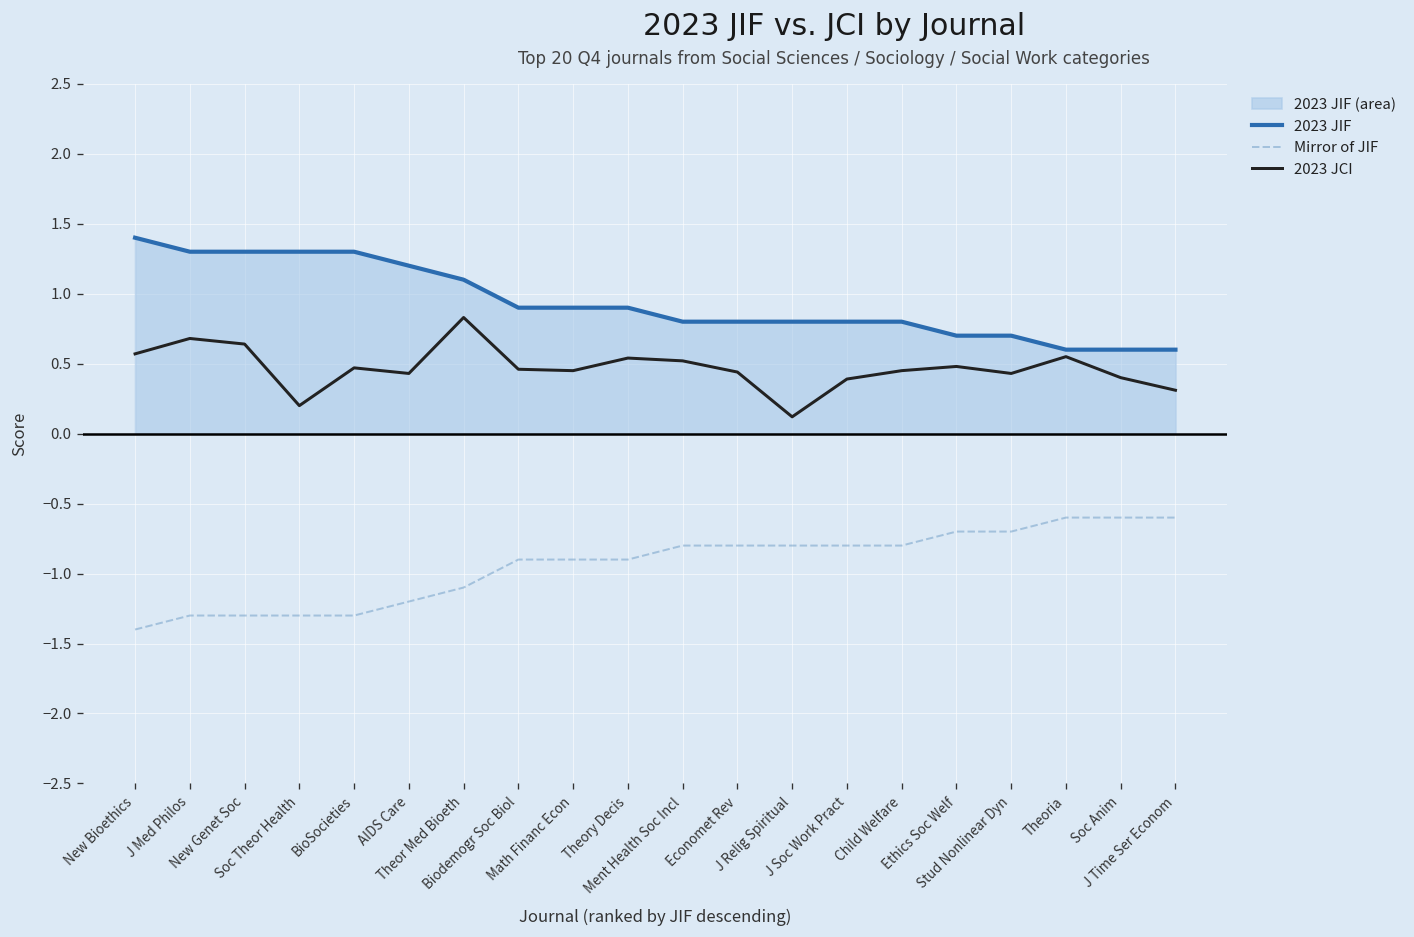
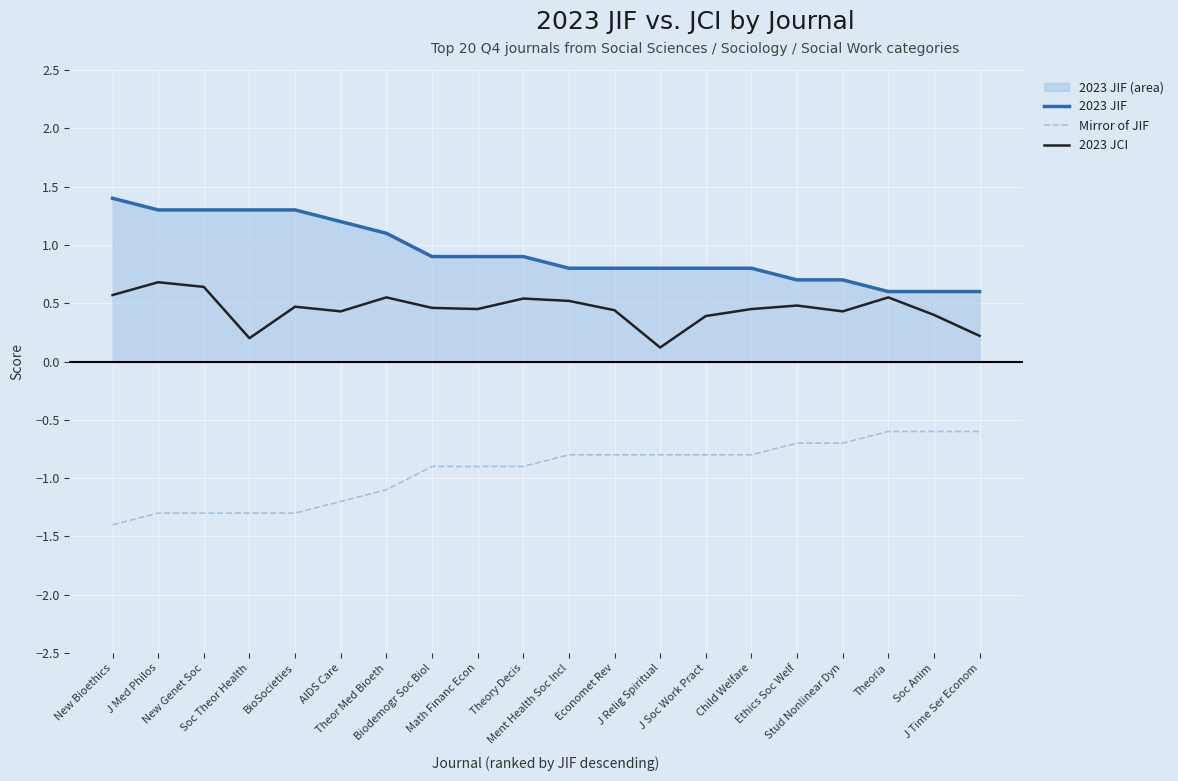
  {
    "2023 JCI": {
      "New Bioethics": 0.57,
      "J Med Philos": 0.68,
      "New Genet Soc": 0.64,
      "Soc Theor Health": 0.20,
      "BioSocieties": 0.47,
      "AIDS Care": 0.43,
-     "Theor Med Bioeth": 0.83,
+     "Theor Med Bioeth": 0.55,
      "Biodemogr Soc Biol": 0.46,
      "Math Financ Econ": 0.45,
      "Theory Decis": 0.54,
      "Ment Health Soc Incl": 0.52,
      "Economet Rev": 0.44,
      "J Relig Spiritual": 0.12,
      "J Soc Work Pract": 0.39,
      "Child Welfare": 0.45,
      "Ethics Soc Welf": 0.48,
      "Stud Nonlinear Dyn": 0.43,
      "Theoria": 0.55,
      "Soc Anim": 0.40,
-     "J Time Ser Econom": 0.31
+     "J Time Ser Econom": 0.22
    }
  }
